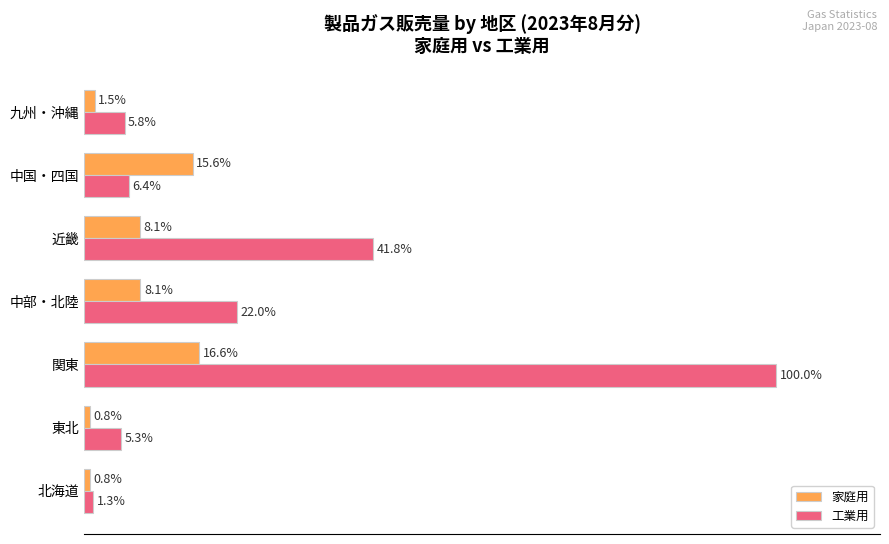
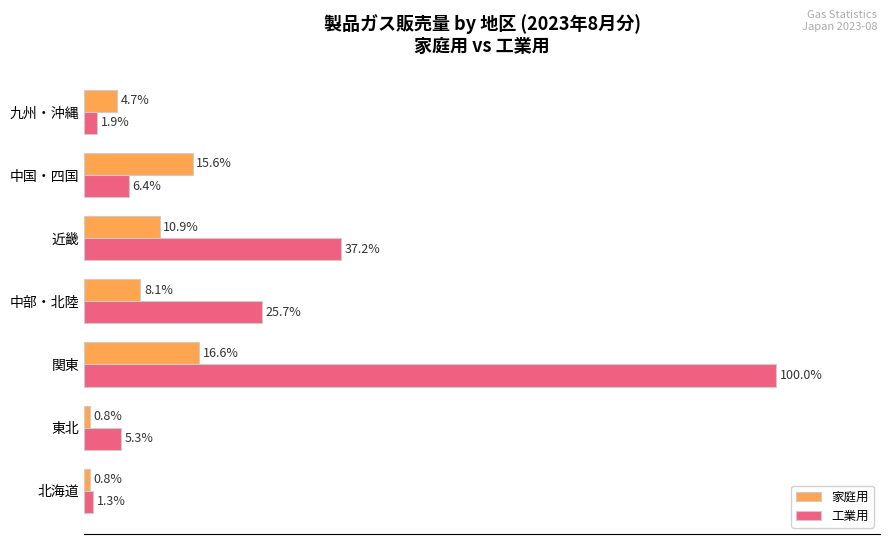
  {
    "家庭用": {
-     "九州・沖縄": "1.5%",
+     "九州・沖縄": "4.7%",
      "中国・四国": "15.6%",
-     "近畿": "8.1%",
+     "近畿": "10.9%",
      "中部・北陸": "8.1%",
      "関東": "16.6%",
      "東北": "0.8%",
      "北海道": "0.8%"
    },
    "工業用": {
-     "九州・沖縄": "5.8%",
+     "九州・沖縄": "1.9%",
      "中国・四国": "6.4%",
-     "近畿": "41.8%",
-     "中部・北陸": "22.0%",
+     "近畿": "37.2%",
+     "中部・北陸": "25.7%",
      "関東": "100.0%",
      "東北": "5.3%",
      "北海道": "1.3%"
    }
  }
